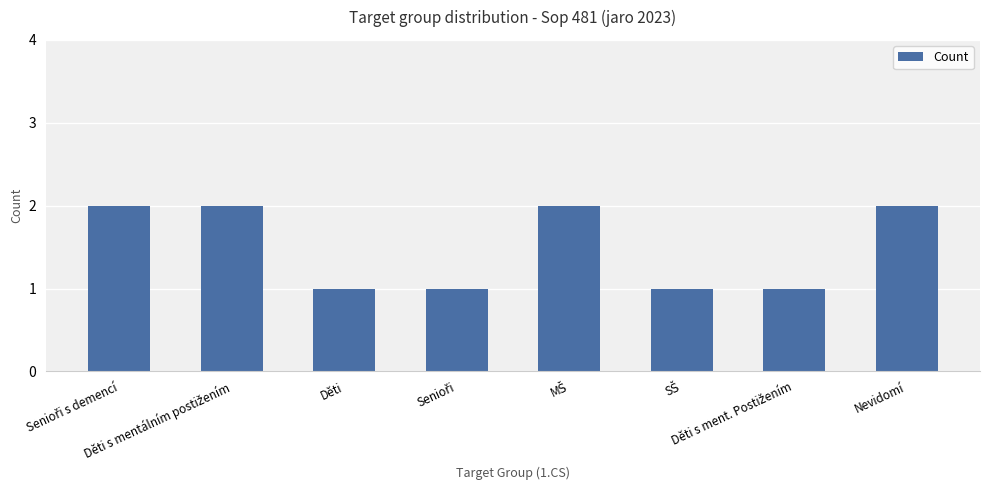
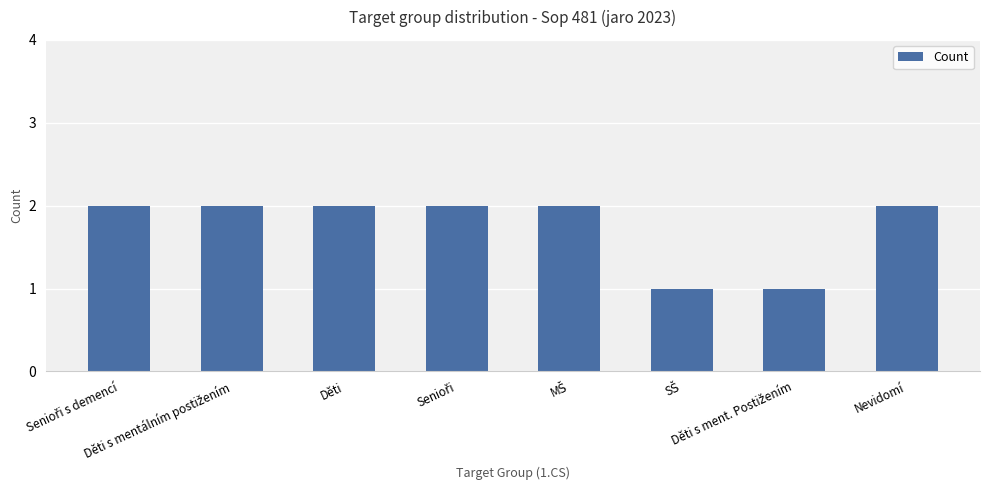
  {
    "Senioři s demencí": 2,
    "Děti s mentálním postižením": 2,
-   "Děti": 1,
-   "Senioři": 1,
+   "Děti": 2,
+   "Senioři": 2,
    "MŠ": 2,
    "SŠ": 1,
    "Děti s ment. Postižením": 1,
    "Nevidomí": 2
  }
